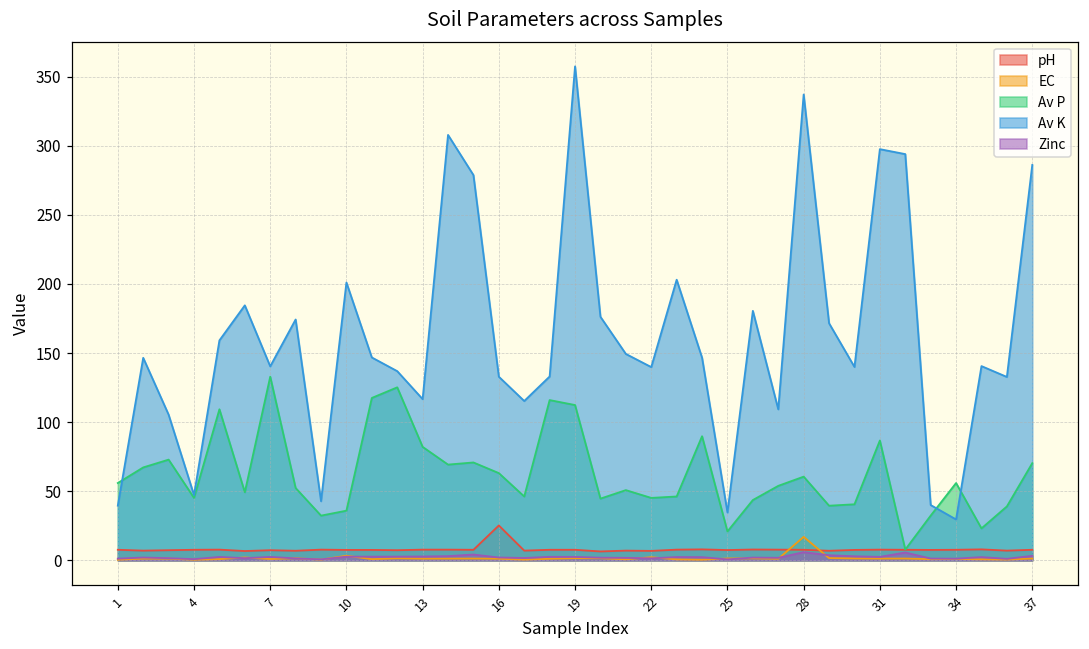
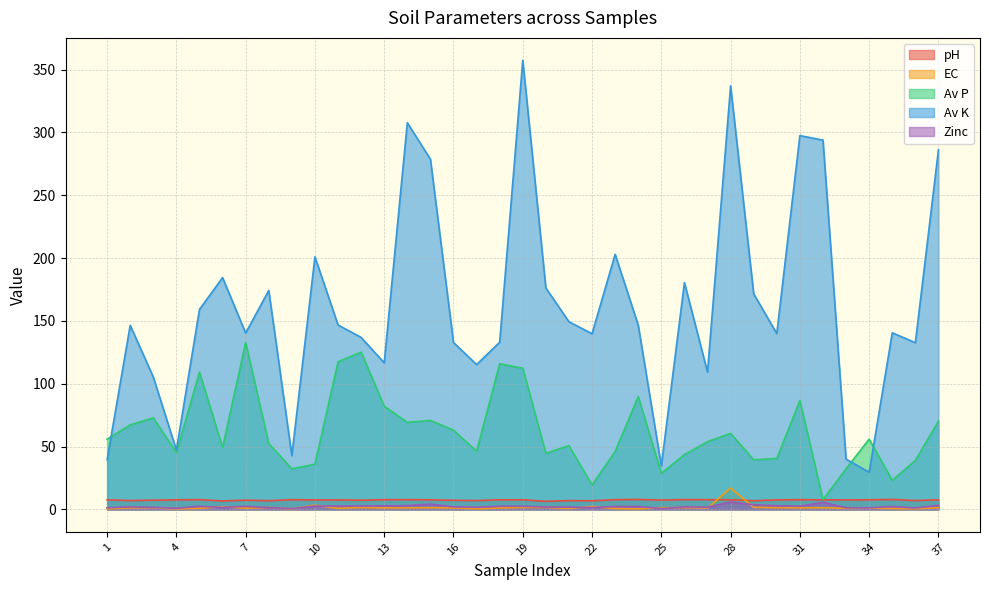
  {
    "pH": {
      "1": 8,
      "4": 8,
      "7": 7,
      "10": 8,
      "13": 8,
-     "16": 25,
+     "16": 7,
      "19": 8,
      "22": 7,
      "25": 7,
      "31": 8,
      "34": 8,
      "37": 8
    },
    "EC": {
      "28": 17
    },
    "Av P": {
      "1": 56,
      "4": 45,
      "7": 133,
      "10": 36,
      "13": 82,
      "16": 63,
      "19": 112,
-     "22": 45,
-     "25": 21,
+     "22": 19,
+     "25": 29,
      "28": 61,
      "31": 87,
      "34": 56,
      "37": 70
    },
    "Av K": {
      "1": 40,
      "4": 47,
      "7": 140,
      "10": 201,
      "13": 117,
      "16": 133,
      "19": 357,
      "22": 140,
      "25": 35,
      "28": 337,
      "31": 298,
      "34": 30,
      "37": 286
    }
  }
